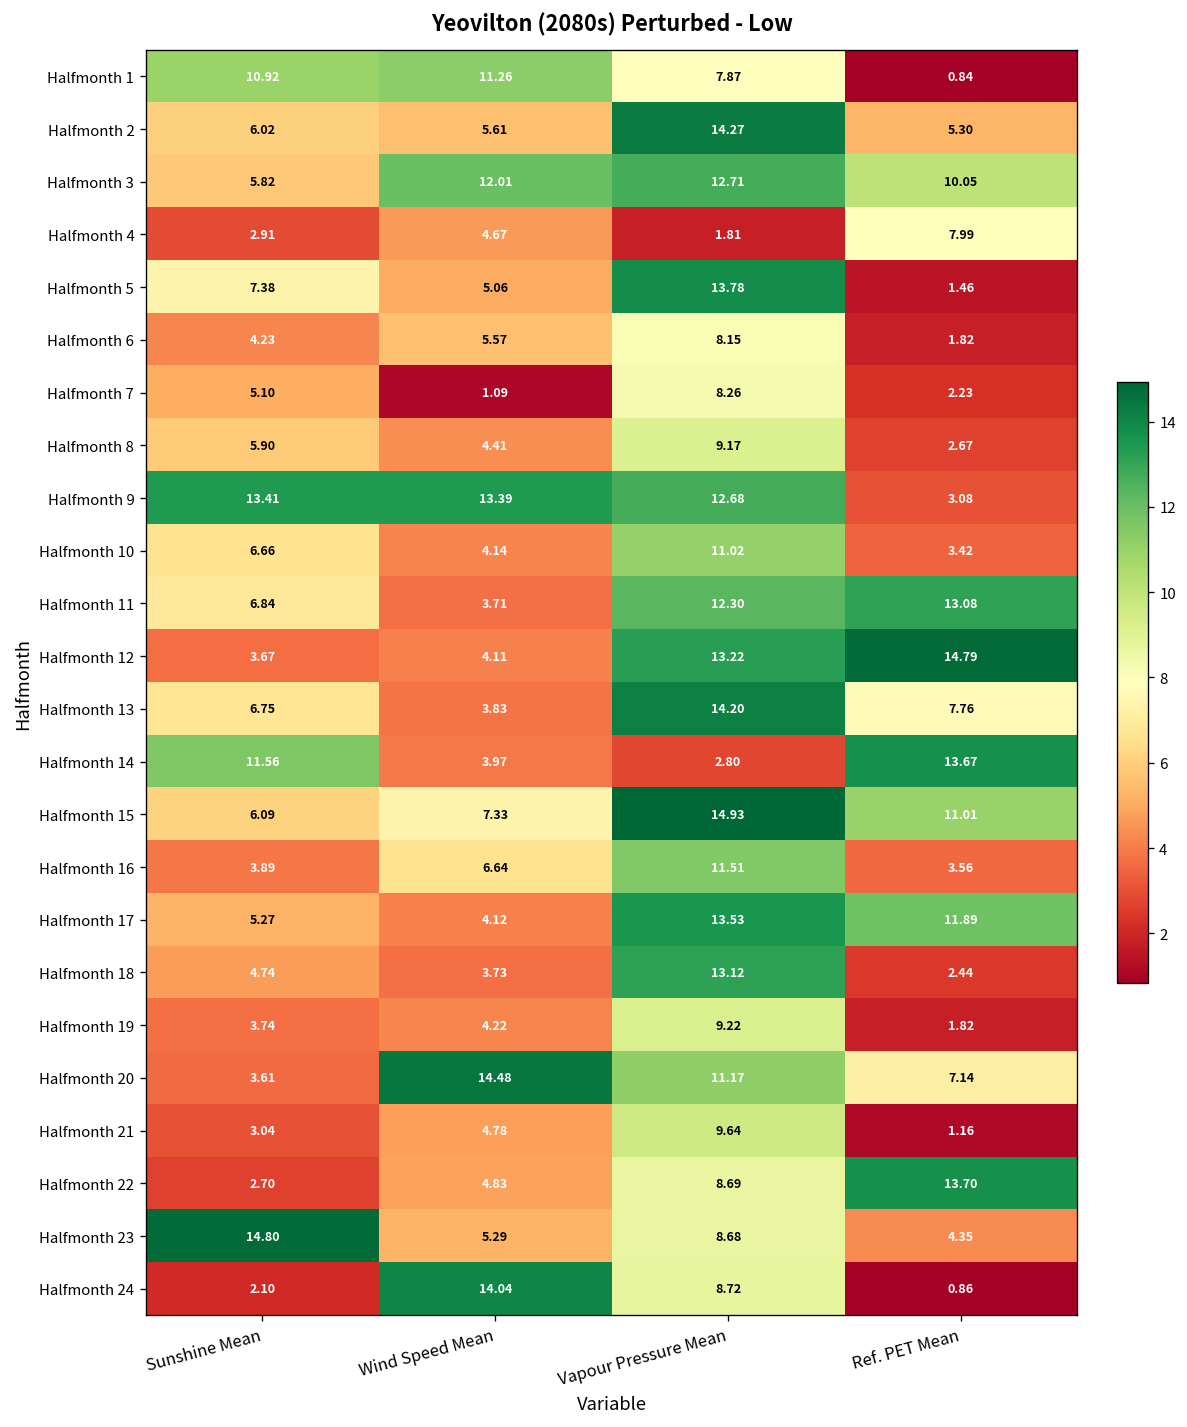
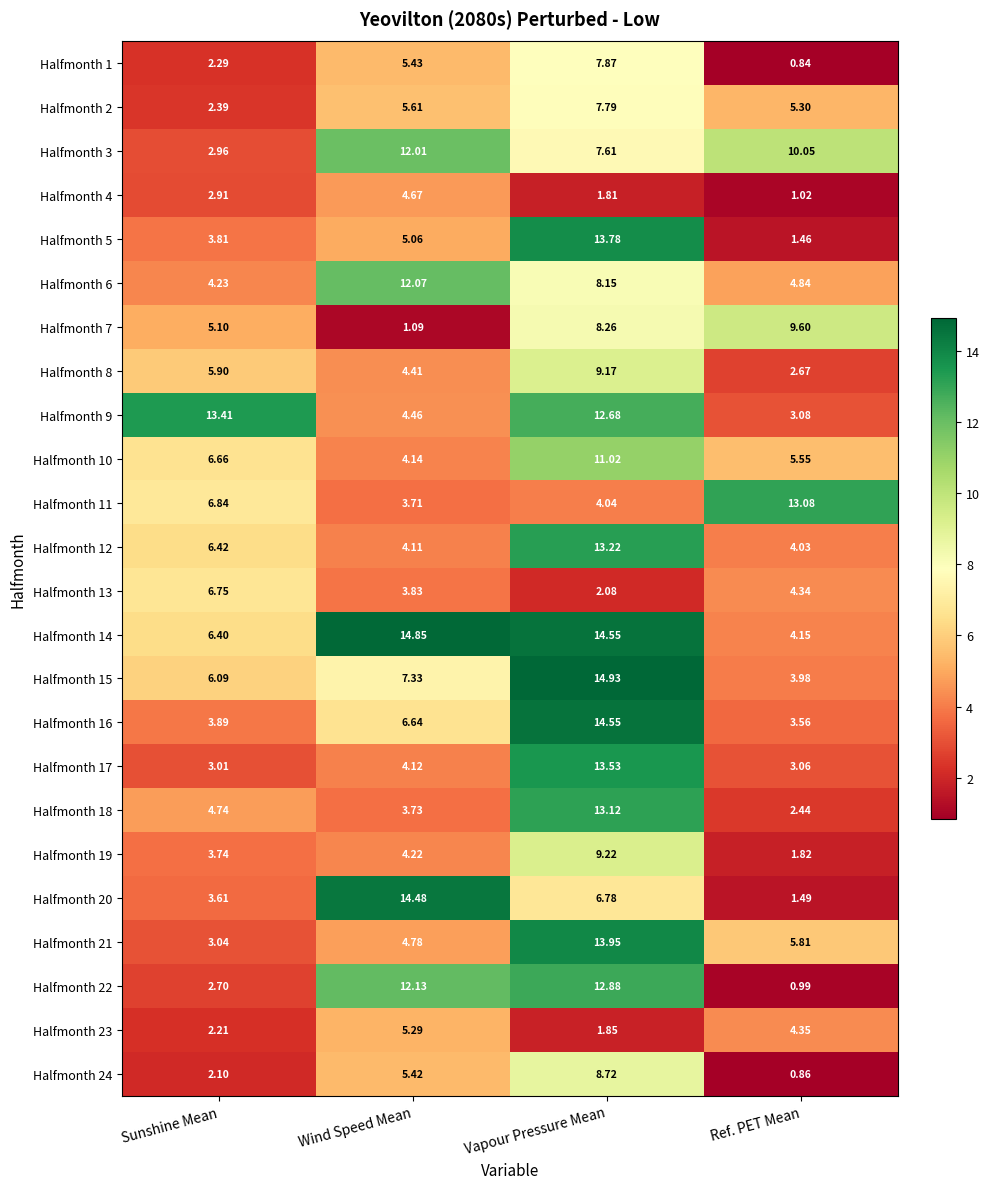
  {
    "Halfmonth 1": {
-     "Sunshine Mean": 10.92,
-     "Wind Speed Mean": 11.26,
+     "Sunshine Mean": 2.29,
+     "Wind Speed Mean": 5.43,
      "Vapour Pressure Mean": 7.87,
      "Ref. PET Mean": 0.84
    },
    "Halfmonth 2": {
-     "Sunshine Mean": 6.02,
+     "Sunshine Mean": 2.39,
      "Wind Speed Mean": 5.61,
-     "Vapour Pressure Mean": 14.27,
+     "Vapour Pressure Mean": 7.79,
      "Ref. PET Mean": 5.30
    },
    "Halfmonth 3": {
-     "Sunshine Mean": 5.82,
+     "Sunshine Mean": 2.96,
      "Wind Speed Mean": 12.01,
-     "Vapour Pressure Mean": 12.71,
+     "Vapour Pressure Mean": 7.61,
      "Ref. PET Mean": 10.05
    },
    "Halfmonth 4": {
      "Sunshine Mean": 2.91,
      "Wind Speed Mean": 4.67,
      "Vapour Pressure Mean": 1.81,
-     "Ref. PET Mean": 7.99
+     "Ref. PET Mean": 1.02
    },
    "Halfmonth 5": {
-     "Sunshine Mean": 7.38,
+     "Sunshine Mean": 3.81,
      "Wind Speed Mean": 5.06,
      "Vapour Pressure Mean": 13.78,
      "Ref. PET Mean": 1.46
    },
    "Halfmonth 6": {
      "Sunshine Mean": 4.23,
-     "Wind Speed Mean": 5.57,
+     "Wind Speed Mean": 12.07,
      "Vapour Pressure Mean": 8.15,
-     "Ref. PET Mean": 1.82
+     "Ref. PET Mean": 4.84
    },
    "Halfmonth 7": {
      "Sunshine Mean": 5.10,
      "Wind Speed Mean": 1.09,
      "Vapour Pressure Mean": 8.26,
-     "Ref. PET Mean": 2.23
+     "Ref. PET Mean": 9.60
    },
    "Halfmonth 8": {
      "Sunshine Mean": 5.90,
      "Wind Speed Mean": 4.41,
      "Vapour Pressure Mean": 9.17,
      "Ref. PET Mean": 2.67
    },
    "Halfmonth 9": {
      "Sunshine Mean": 13.41,
-     "Wind Speed Mean": 13.39,
+     "Wind Speed Mean": 4.46,
      "Vapour Pressure Mean": 12.68,
      "Ref. PET Mean": 3.08
    },
    "Halfmonth 10": {
      "Sunshine Mean": 6.66,
      "Wind Speed Mean": 4.14,
      "Vapour Pressure Mean": 11.02,
-     "Ref. PET Mean": 3.42
+     "Ref. PET Mean": 5.55
    },
    "Halfmonth 11": {
      "Sunshine Mean": 6.84,
      "Wind Speed Mean": 3.71,
-     "Vapour Pressure Mean": 12.30,
+     "Vapour Pressure Mean": 4.04,
      "Ref. PET Mean": 13.08
    },
    "Halfmonth 12": {
-     "Sunshine Mean": 3.67,
+     "Sunshine Mean": 6.42,
      "Wind Speed Mean": 4.11,
      "Vapour Pressure Mean": 13.22,
-     "Ref. PET Mean": 14.79
+     "Ref. PET Mean": 4.03
    },
    "Halfmonth 13": {
      "Sunshine Mean": 6.75,
      "Wind Speed Mean": 3.83,
-     "Vapour Pressure Mean": 14.20,
-     "Ref. PET Mean": 7.76
+     "Vapour Pressure Mean": 2.08,
+     "Ref. PET Mean": 4.34
    },
    "Halfmonth 14": {
-     "Sunshine Mean": 11.56,
-     "Wind Speed Mean": 3.97,
-     "Vapour Pressure Mean": 2.80,
-     "Ref. PET Mean": 13.67
+     "Sunshine Mean": 6.40,
+     "Wind Speed Mean": 14.85,
+     "Vapour Pressure Mean": 14.55,
+     "Ref. PET Mean": 4.15
    },
    "Halfmonth 15": {
      "Sunshine Mean": 6.09,
      "Wind Speed Mean": 7.33,
      "Vapour Pressure Mean": 14.93,
-     "Ref. PET Mean": 11.01
+     "Ref. PET Mean": 3.98
    },
    "Halfmonth 16": {
      "Sunshine Mean": 3.89,
      "Wind Speed Mean": 6.64,
-     "Vapour Pressure Mean": 11.51,
+     "Vapour Pressure Mean": 14.55,
      "Ref. PET Mean": 3.56
    },
    "Halfmonth 17": {
-     "Sunshine Mean": 5.27,
+     "Sunshine Mean": 3.01,
      "Wind Speed Mean": 4.12,
      "Vapour Pressure Mean": 13.53,
-     "Ref. PET Mean": 11.89
+     "Ref. PET Mean": 3.06
    },
    "Halfmonth 18": {
      "Sunshine Mean": 4.74,
      "Wind Speed Mean": 3.73,
      "Vapour Pressure Mean": 13.12,
      "Ref. PET Mean": 2.44
    },
    "Halfmonth 19": {
      "Sunshine Mean": 3.74,
      "Wind Speed Mean": 4.22,
      "Vapour Pressure Mean": 9.22,
      "Ref. PET Mean": 1.82
    },
    "Halfmonth 20": {
      "Sunshine Mean": 3.61,
      "Wind Speed Mean": 14.48,
-     "Vapour Pressure Mean": 11.17,
-     "Ref. PET Mean": 7.14
+     "Vapour Pressure Mean": 6.78,
+     "Ref. PET Mean": 1.49
    },
    "Halfmonth 21": {
      "Sunshine Mean": 3.04,
      "Wind Speed Mean": 4.78,
-     "Vapour Pressure Mean": 9.64,
-     "Ref. PET Mean": 1.16
+     "Vapour Pressure Mean": 13.95,
+     "Ref. PET Mean": 5.81
    },
    "Halfmonth 22": {
      "Sunshine Mean": 2.70,
-     "Wind Speed Mean": 4.83,
-     "Vapour Pressure Mean": 8.69,
-     "Ref. PET Mean": 13.70
+     "Wind Speed Mean": 12.13,
+     "Vapour Pressure Mean": 12.88,
+     "Ref. PET Mean": 0.99
    },
    "Halfmonth 23": {
-     "Sunshine Mean": 14.80,
+     "Sunshine Mean": 2.21,
      "Wind Speed Mean": 5.29,
-     "Vapour Pressure Mean": 8.68,
+     "Vapour Pressure Mean": 1.85,
      "Ref. PET Mean": 4.35
    },
    "Halfmonth 24": {
      "Sunshine Mean": 2.10,
-     "Wind Speed Mean": 14.04,
+     "Wind Speed Mean": 5.42,
      "Vapour Pressure Mean": 8.72,
      "Ref. PET Mean": 0.86
    }
  }
